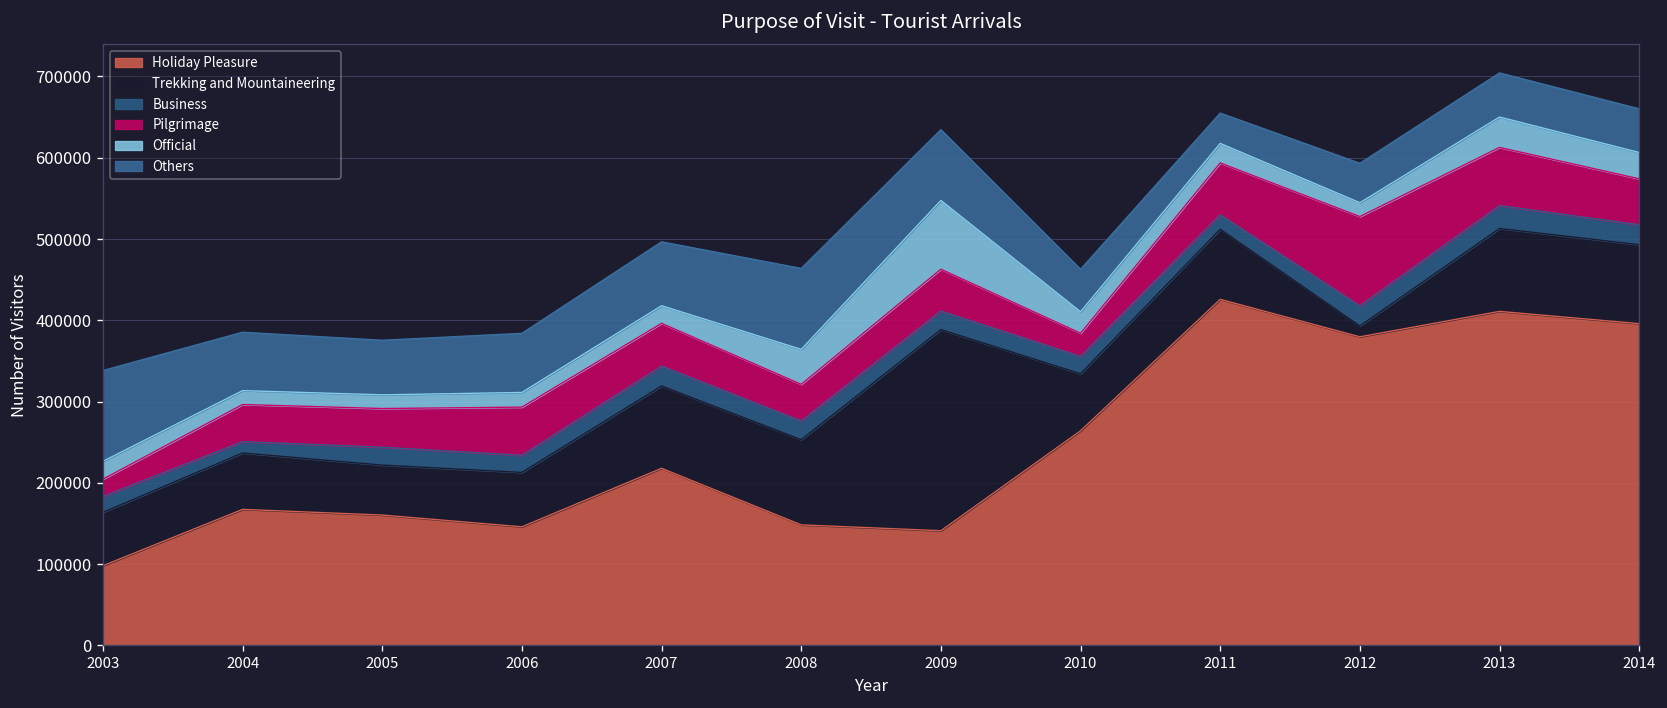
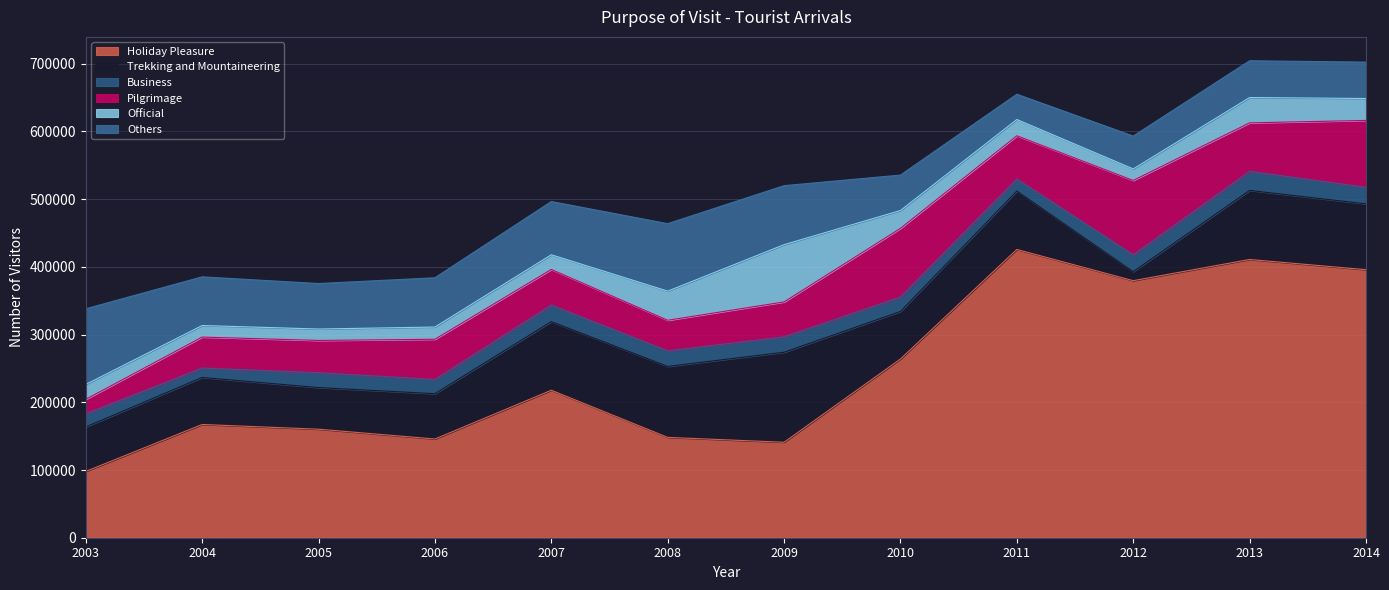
  {
    "Holiday Pleasure": {
      "2003": 100000,
      "2004": 170000,
      "2005": 160000,
      "2006": 150000,
      "2007": 220000,
      "2008": 150000,
      "2009": 140000,
      "2010": 260000,
      "2011": 430000,
      "2012": 380000,
      "2013": 410000,
      "2014": 400000
    },
    "Trekking and Mountaineering": {
      "2003": 70000,
      "2004": 70000,
      "2005": 60000,
      "2006": 70000,
      "2007": 100000,
      "2008": 100000,
-     "2009": 250000,
+     "2009": 130000,
      "2010": 70000,
      "2011": 90000,
      "2012": 10000,
      "2013": 100000,
      "2014": 100000
    },
    "Pilgrimage": {
      "2003": 20000,
      "2004": 50000,
      "2005": 50000,
      "2006": 60000,
      "2007": 50000,
      "2008": 50000,
      "2009": 50000,
-     "2010": 30000,
+     "2010": 100000,
      "2011": 60000,
      "2012": 110000,
      "2013": 70000,
-     "2014": 60000
+     "2014": 100000
    },
    "Official": {
      "2003": 20000,
      "2004": 20000,
      "2005": 20000,
      "2006": 20000,
      "2007": 20000,
      "2008": 40000,
      "2009": 80000,
      "2010": 30000,
      "2011": 20000,
      "2012": 20000,
      "2013": 40000,
      "2014": 30000
    }
  }
